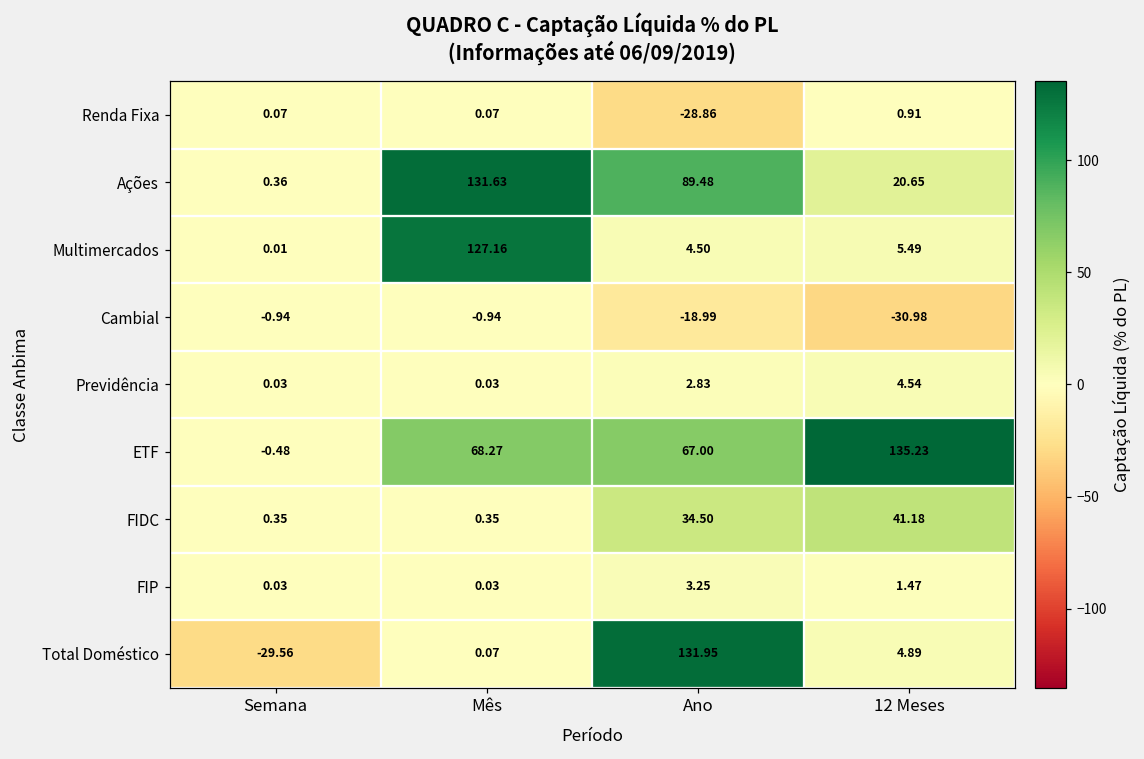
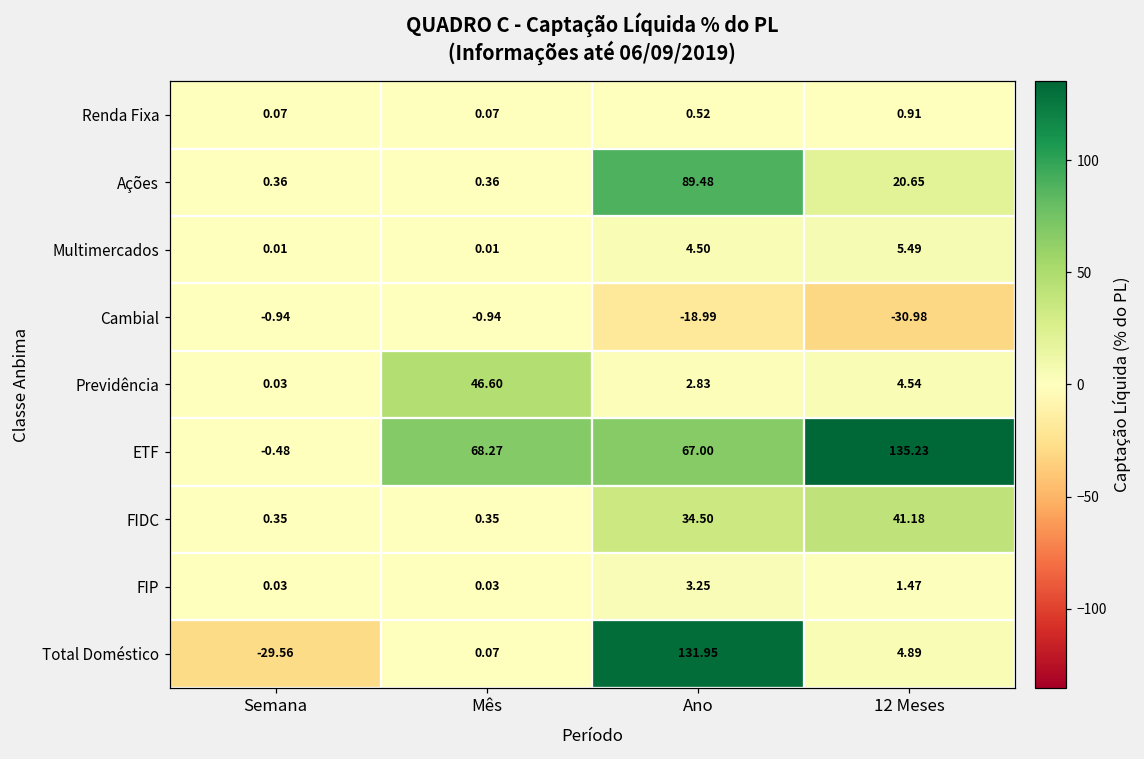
  {
    "Renda Fixa": {
      "Semana": 0.07,
      "Mês": 0.07,
-     "Ano": -28.86,
+     "Ano": 0.52,
      "12 Meses": 0.91
    },
    "Ações": {
      "Semana": 0.36,
-     "Mês": 131.63,
+     "Mês": 0.36,
      "Ano": 89.48,
      "12 Meses": 20.65
    },
    "Multimercados": {
      "Semana": 0.01,
-     "Mês": 127.16,
+     "Mês": 0.01,
      "Ano": 4.50,
      "12 Meses": 5.49
    },
    "Cambial": {
      "Semana": -0.94,
      "Mês": -0.94,
      "Ano": -18.99,
      "12 Meses": -30.98
    },
    "Previdência": {
      "Semana": 0.03,
-     "Mês": 0.03,
+     "Mês": 46.60,
      "Ano": 2.83,
      "12 Meses": 4.54
    },
    "ETF": {
      "Semana": -0.48,
      "Mês": 68.27,
      "Ano": 67.00,
      "12 Meses": 135.23
    },
    "FIDC": {
      "Semana": 0.35,
      "Mês": 0.35,
      "Ano": 34.50,
      "12 Meses": 41.18
    },
    "FIP": {
      "Semana": 0.03,
      "Mês": 0.03,
      "Ano": 3.25,
      "12 Meses": 1.47
    },
    "Total Doméstico": {
      "Semana": -29.56,
      "Mês": 0.07,
      "Ano": 131.95,
      "12 Meses": 4.89
    }
  }
